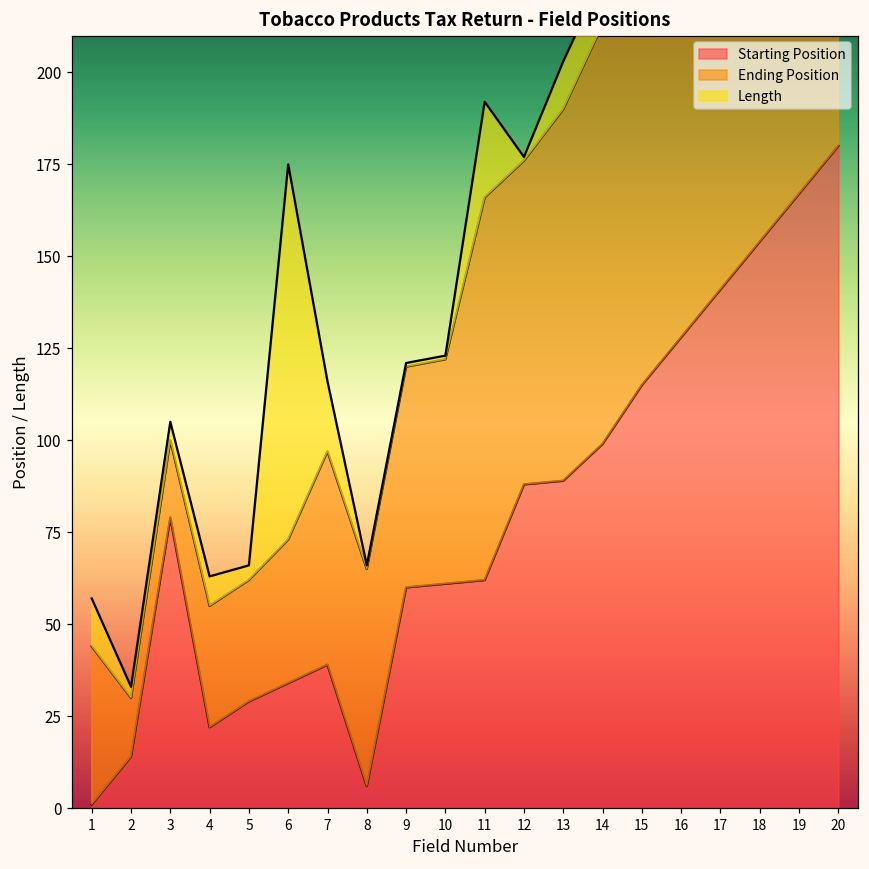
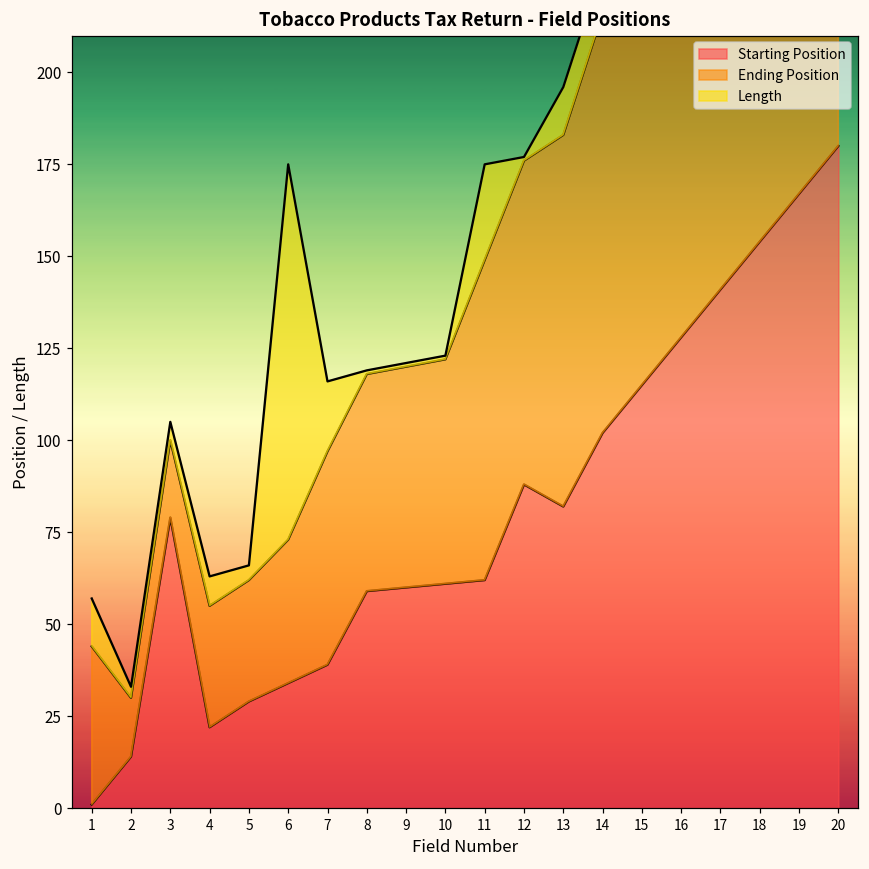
  {
    "Starting Position": {
      "1": 1,
      "2": 14,
      "3": 79,
      "4": 22,
      "5": 29,
      "6": 34,
      "7": 39,
-     "8": 6,
+     "8": 59,
      "9": 60,
      "10": 61,
      "11": 62,
      "12": 88,
-     "13": 89,
-     "14": 99,
+     "13": 82,
+     "14": 102,
      "15": 115,
      "16": 128,
      "17": 141,
      "18": 154,
      "19": 167,
      "20": 180
    },
    "Ending Position": {
      "1": 43,
      "2": 16,
      "3": 21,
      "4": 33,
      "5": 33,
      "6": 39,
      "7": 58,
      "8": 59,
      "9": 60,
      "10": 61,
-     "11": 104,
+     "11": 87,
      "12": 88,
      "13": 101
    },
    "Length": {
      "1": 13,
      "2": 3,
      "3": 5,
      "4": 8,
      "5": 4,
      "6": 102,
      "7": 19,
      "8": 1,
      "9": 1,
      "10": 1,
      "11": 26,
      "12": 1,
      "13": 13
    }
  }
